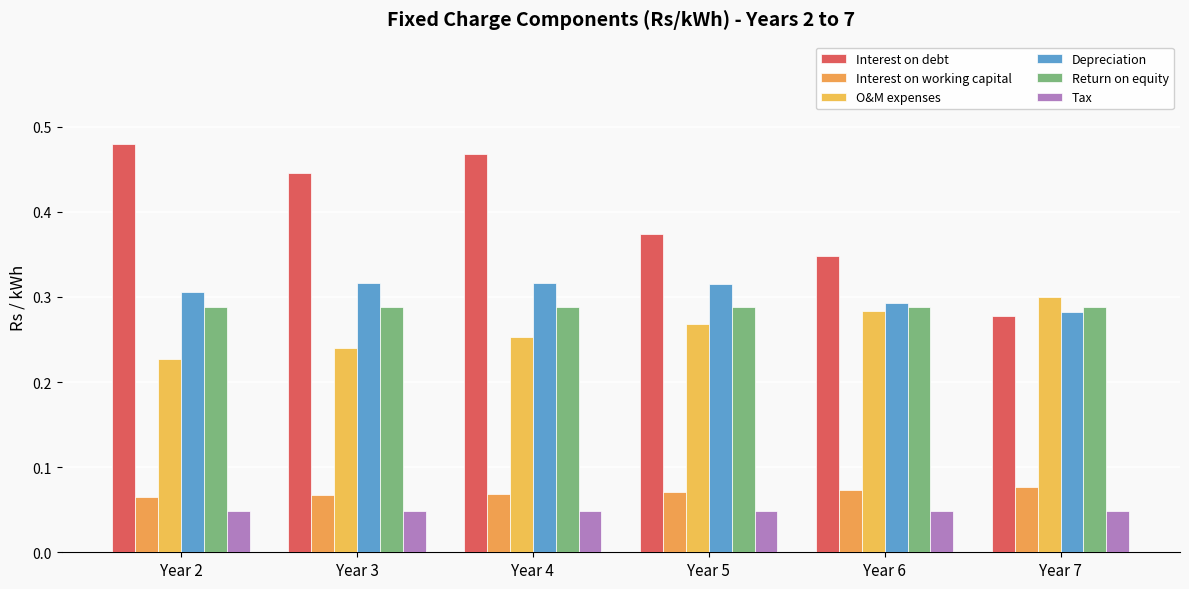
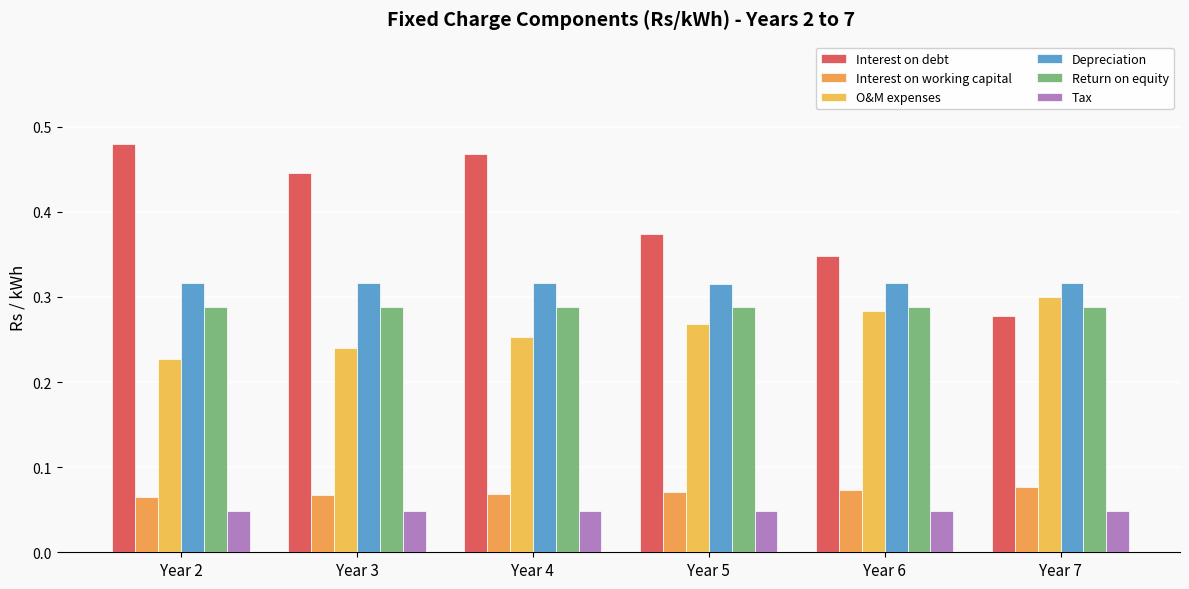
  {
    "Interest on debt": {
      "Year 2": 0.48,
      "Year 3": 0.45,
      "Year 4": 0.47,
      "Year 5": 0.37,
      "Year 6": 0.35,
      "Year 7": 0.28
    },
    "Depreciation": {
-     "Year 2": 0.31,
+     "Year 2": 0.32,
      "Year 3": 0.32,
      "Year 4": 0.32,
      "Year 5": 0.32,
-     "Year 6": 0.29,
-     "Year 7": 0.28
+     "Year 6": 0.32,
+     "Year 7": 0.32
    },
    "Return on equity": {
      "Year 2": 0.29,
      "Year 3": 0.29,
      "Year 4": 0.29,
      "Year 5": 0.29,
      "Year 6": 0.29,
      "Year 7": 0.29
    },
    "Tax": {
      "Year 2": 0.05,
      "Year 3": 0.05,
      "Year 4": 0.05,
      "Year 5": 0.05,
      "Year 6": 0.05,
      "Year 7": 0.05
    }
  }
